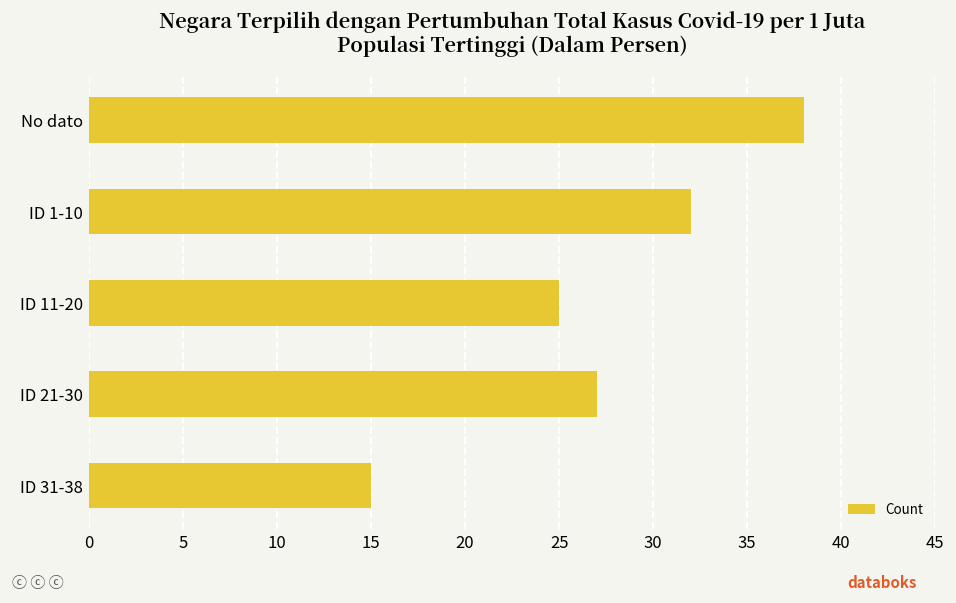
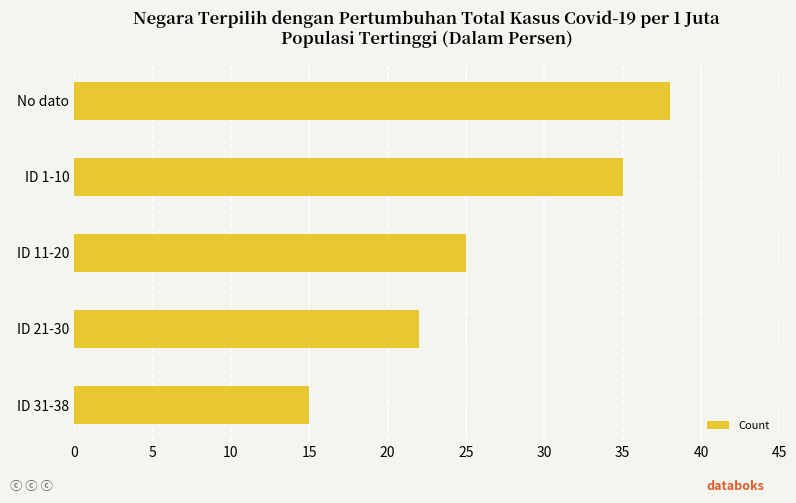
  {
    "No dato": 38,
-   "ID 1-10": 32,
+   "ID 1-10": 35,
    "ID 11-20": 25,
-   "ID 21-30": 27,
+   "ID 21-30": 22,
    "ID 31-38": 15
  }
